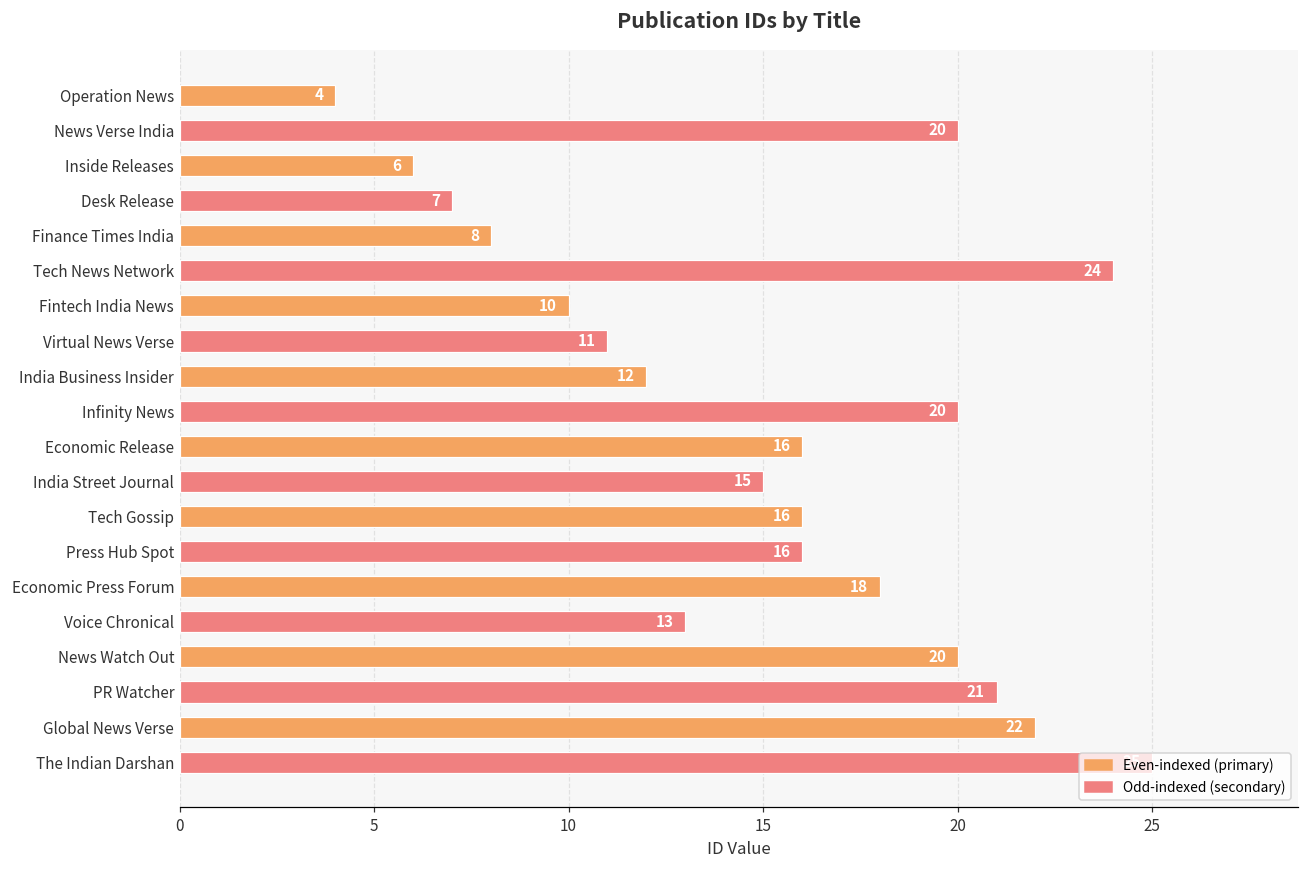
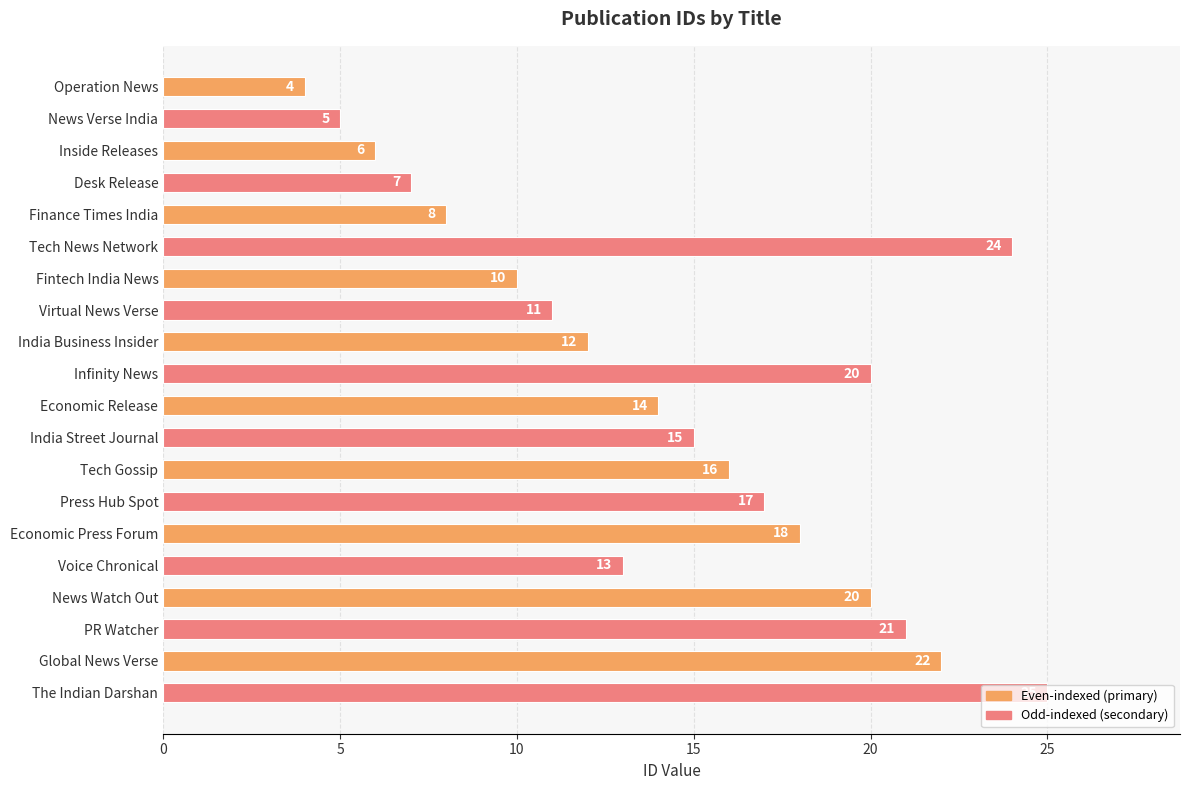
  {
    "Operation News": 4,
-   "News Verse India": 20,
+   "News Verse India": 5,
    "Inside Releases": 6,
    "Desk Release": 7,
    "Finance Times India": 8,
    "Tech News Network": 24,
    "Fintech India News": 10,
    "Virtual News Verse": 11,
    "India Business Insider": 12,
    "Infinity News": 20,
-   "Economic Release": 16,
+   "Economic Release": 14,
    "India Street Journal": 15,
    "Tech Gossip": 16,
-   "Press Hub Spot": 16,
+   "Press Hub Spot": 17,
    "Economic Press Forum": 18,
    "Voice Chronical": 13,
    "News Watch Out": 20,
    "PR Watcher": 21,
    "Global News Verse": 22
  }
